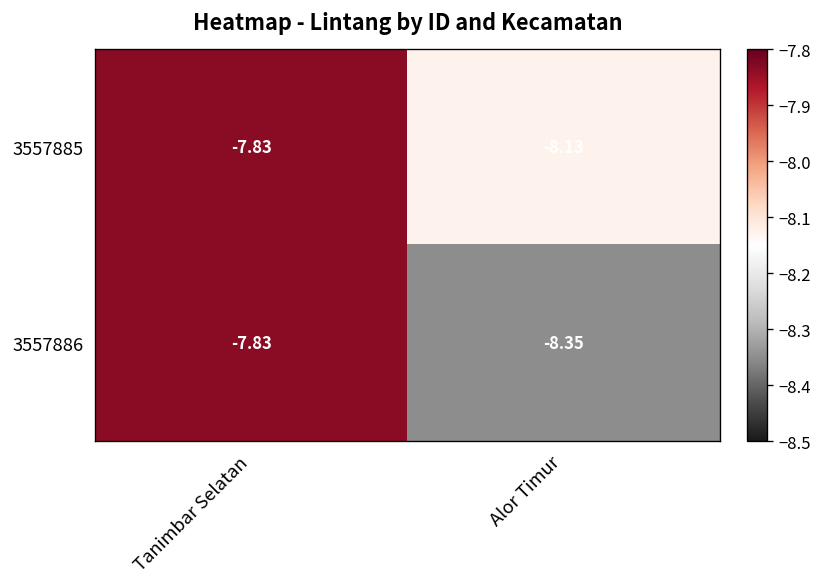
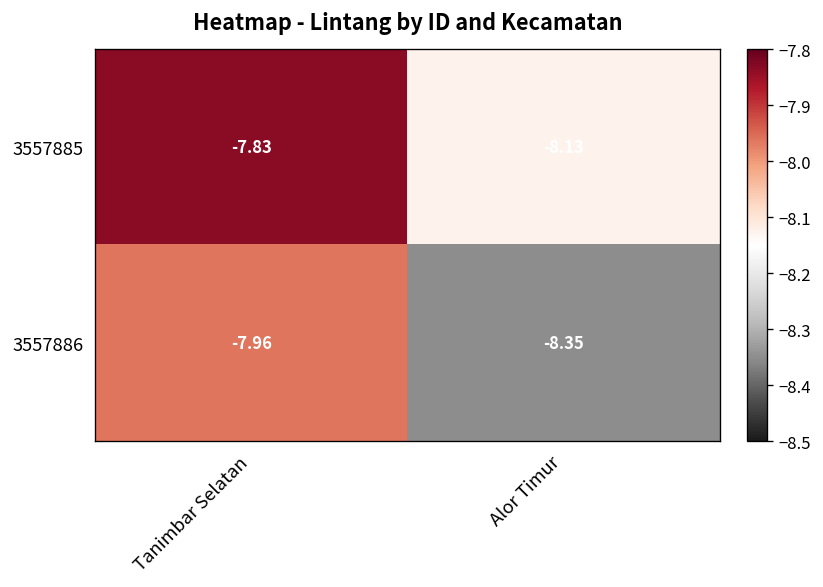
  {
    "3557885": {
      "Tanimbar Selatan": -7.83
    },
    "3557886": {
-     "Tanimbar Selatan": -7.83,
+     "Tanimbar Selatan": -7.96,
      "Alor Timur": -8.35
    }
  }
